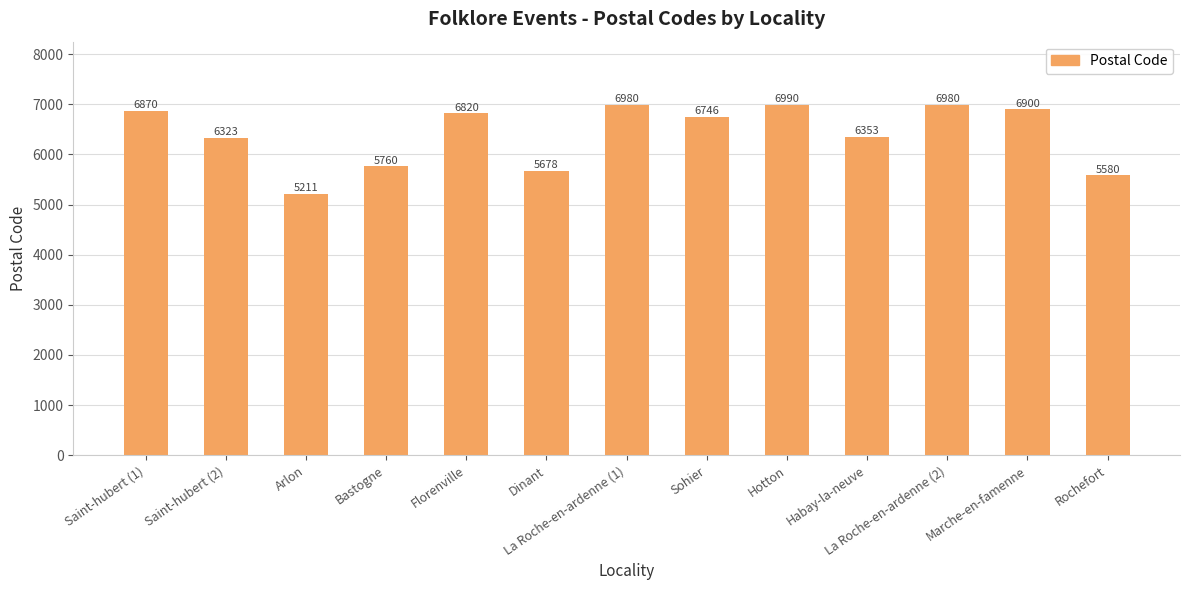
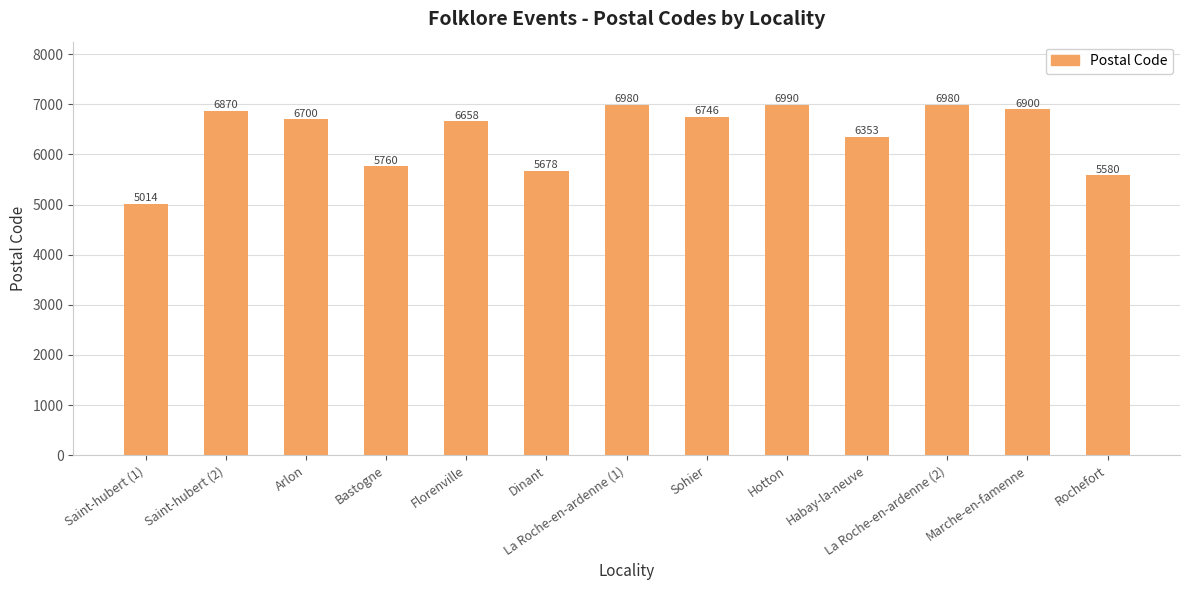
  {
-   "Saint-hubert (1)": 6870,
-   "Saint-hubert (2)": 6323,
-   "Arlon": 5211,
+   "Saint-hubert (1)": 5014,
+   "Saint-hubert (2)": 6870,
+   "Arlon": 6700,
    "Bastogne": 5760,
-   "Florenville": 6820,
+   "Florenville": 6658,
    "Dinant": 5678,
    "La Roche-en-ardenne (1)": 6980,
    "Sohier": 6746,
    "Hotton": 6990,
    "Habay-la-neuve": 6353,
    "La Roche-en-ardenne (2)": 6980,
    "Marche-en-famenne": 6900,
    "Rochefort": 5580
  }
